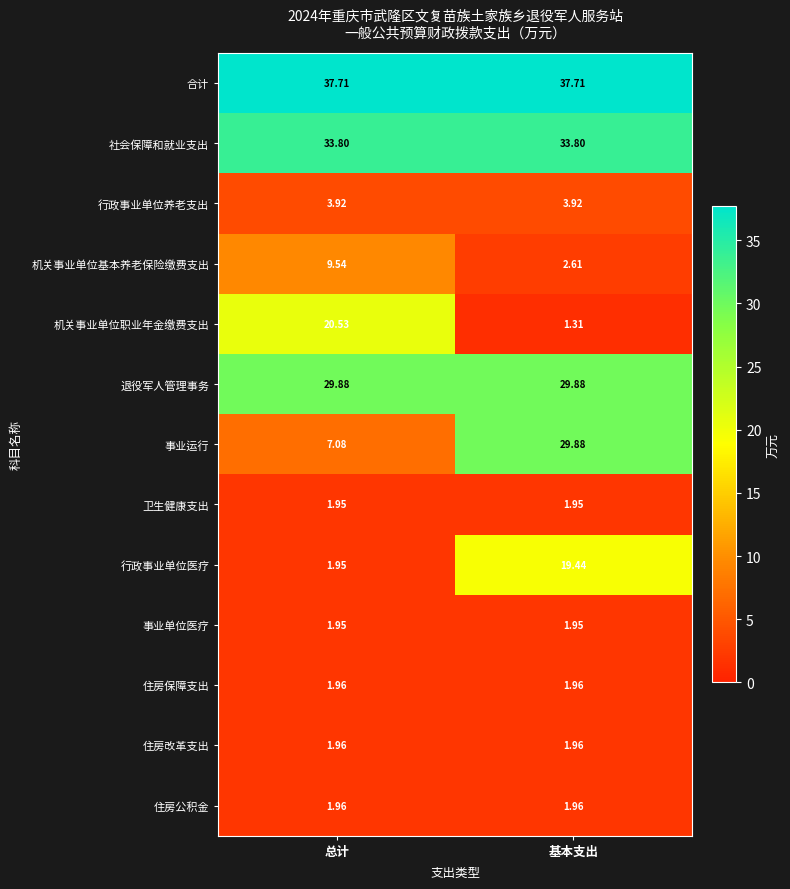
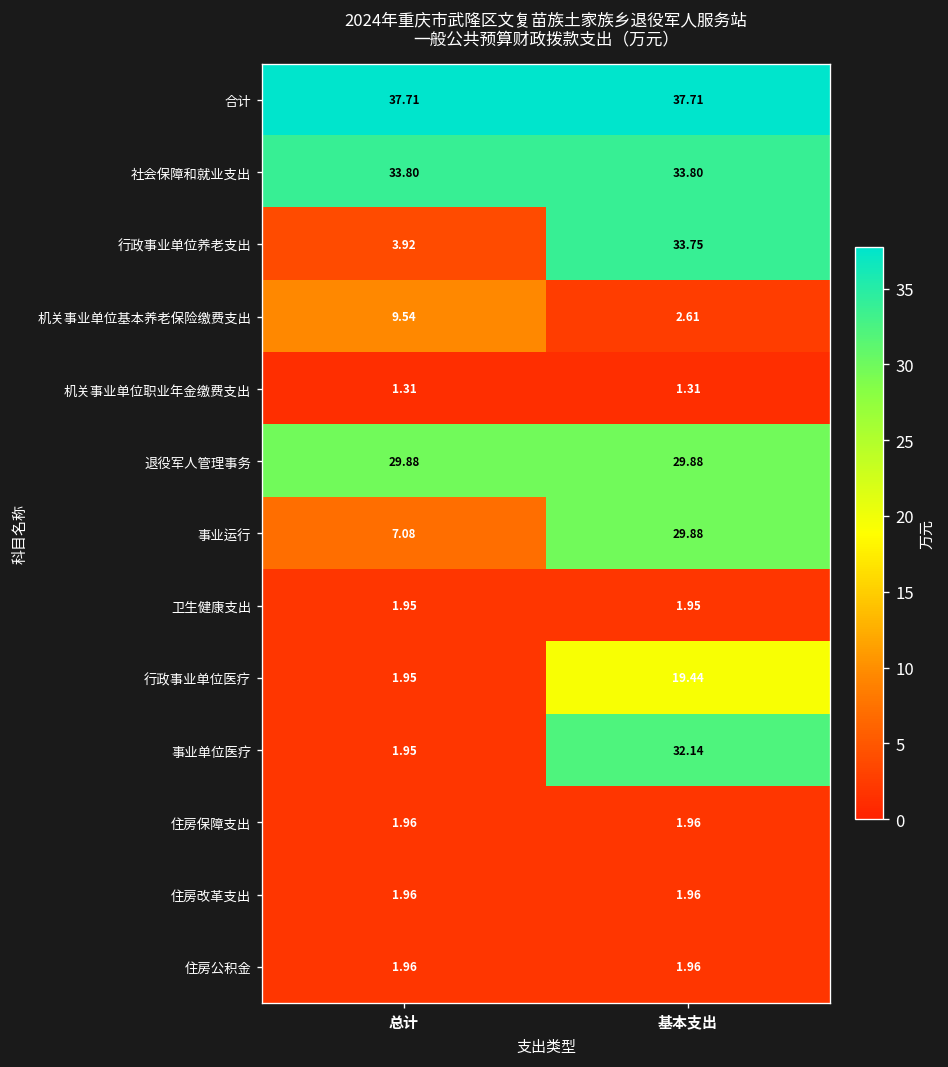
  {
    "合计": {
      "总计": 37.71,
      "基本支出": 37.71
    },
    "社会保障和就业支出": {
      "总计": 33.80,
      "基本支出": 33.80
    },
    "行政事业单位养老支出": {
      "总计": 3.92,
-     "基本支出": 3.92
+     "基本支出": 33.75
    },
    "机关事业单位基本养老保险缴费支出": {
      "总计": 9.54,
      "基本支出": 2.61
    },
    "机关事业单位职业年金缴费支出": {
-     "总计": 20.53,
+     "总计": 1.31,
      "基本支出": 1.31
    },
    "退役军人管理事务": {
      "总计": 29.88,
      "基本支出": 29.88
    },
    "事业运行": {
      "总计": 7.08,
      "基本支出": 29.88
    },
    "卫生健康支出": {
      "总计": 1.95,
      "基本支出": 1.95
    },
    "行政事业单位医疗": {
      "总计": 1.95,
      "基本支出": 19.44
    },
    "事业单位医疗": {
      "总计": 1.95,
-     "基本支出": 1.95
+     "基本支出": 32.14
    },
    "住房保障支出": {
      "总计": 1.96,
      "基本支出": 1.96
    },
    "住房改革支出": {
      "总计": 1.96,
      "基本支出": 1.96
    },
    "住房公积金": {
      "总计": 1.96,
      "基本支出": 1.96
    }
  }
